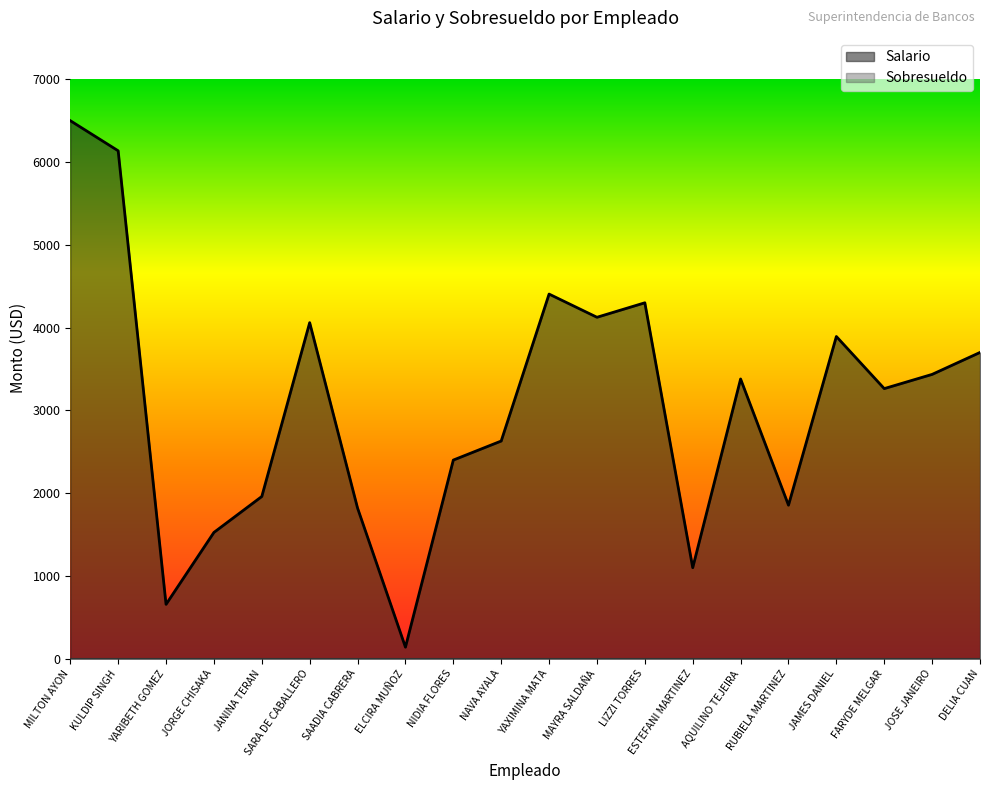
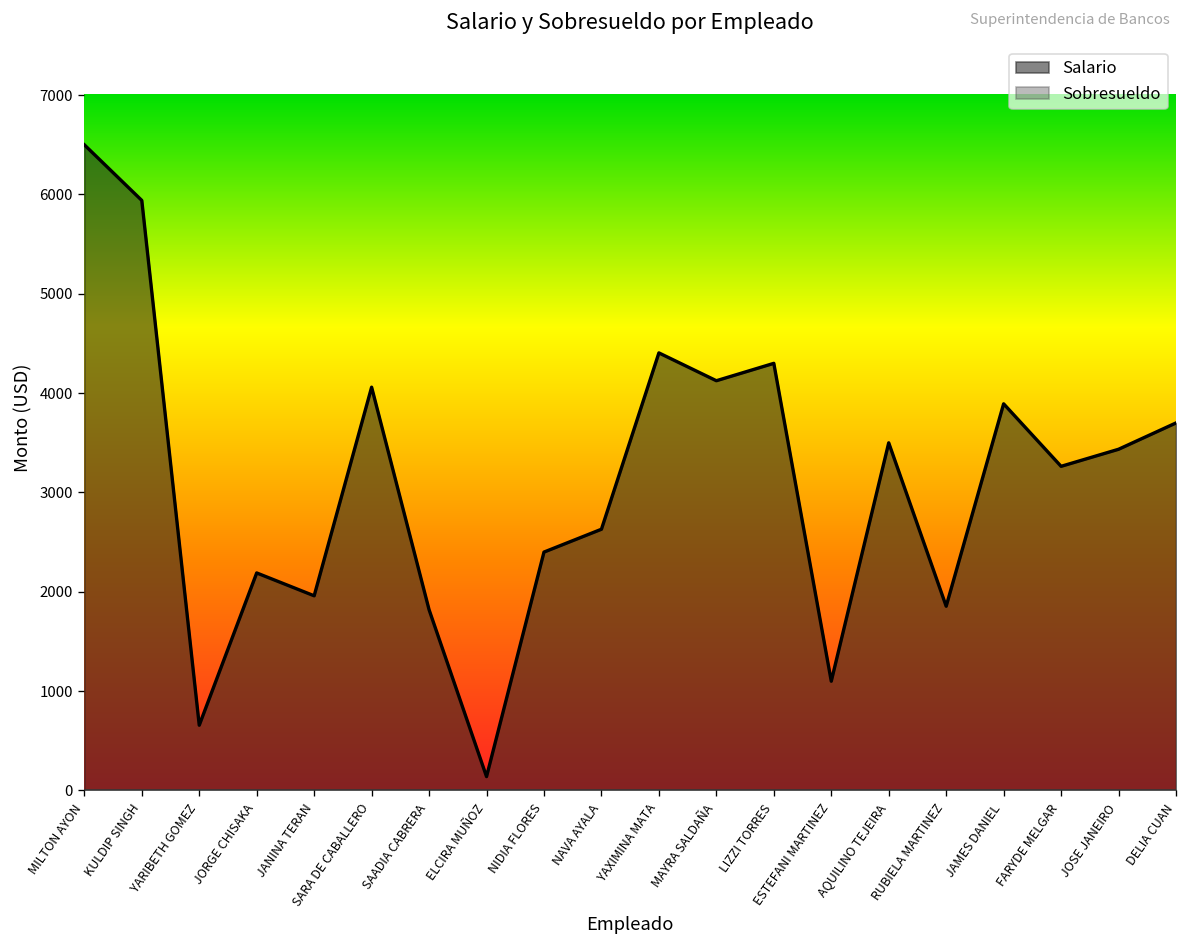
  {
    "Salario": {
      "MILTON AYON": 6500,
-     "KULDIP SINGH": 6100,
+     "KULDIP SINGH": 5900,
      "YARIBETH GOMEZ": 700,
-     "JORGE CHISAKA": 1500,
+     "JORGE CHISAKA": 2200,
      "JANINA TERAN": 2000,
      "SARA DE CABALLERO": 4100,
      "SAADIA CABRERA": 1800,
      "ELCIRA MUÑOZ": 100,
      "NIDIA FLORES": 2400,
      "NAVA AYALA": 2600,
      "YAXIMINA MATA": 4400,
      "MAYRA SALDAÑA": 4100,
      "LIZZI TORRES": 4300,
      "ESTEFANI MARTINEZ": 1100,
-     "AQUILINO TEJEIRA": 3400,
+     "AQUILINO TEJEIRA": 3500,
      "RUBIELA MARTINEZ": 1900,
      "JAMES DANIEL": 3900,
      "FARYDE MELGAR": 3300,
      "JOSE JANEIRO": 3400,
      "DELIA CUAN": 3700
    },
    "Sobresueldo": {
      "MILTON AYON": 0,
      "KULDIP SINGH": 0,
      "YARIBETH GOMEZ": 0,
      "JORGE CHISAKA": 0,
      "JANINA TERAN": 0,
      "SARA DE CABALLERO": 0,
      "SAADIA CABRERA": 0,
      "ELCIRA MUÑOZ": 0,
      "NIDIA FLORES": 0,
      "NAVA AYALA": 0,
      "YAXIMINA MATA": 0,
      "MAYRA SALDAÑA": 0,
      "LIZZI TORRES": 0,
      "ESTEFANI MARTINEZ": 0,
      "AQUILINO TEJEIRA": 0,
      "RUBIELA MARTINEZ": 0,
      "JAMES DANIEL": 0,
      "FARYDE MELGAR": 0,
      "JOSE JANEIRO": 0,
      "DELIA CUAN": 0
    }
  }
